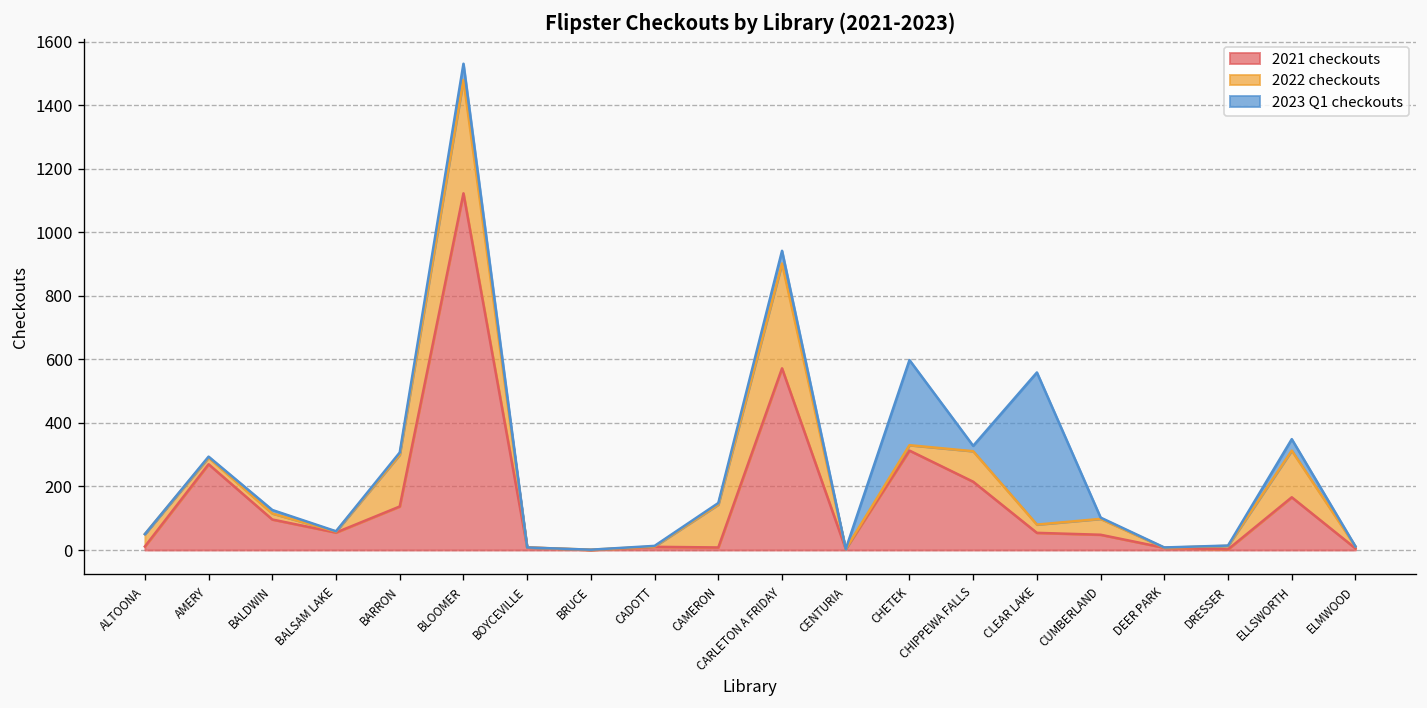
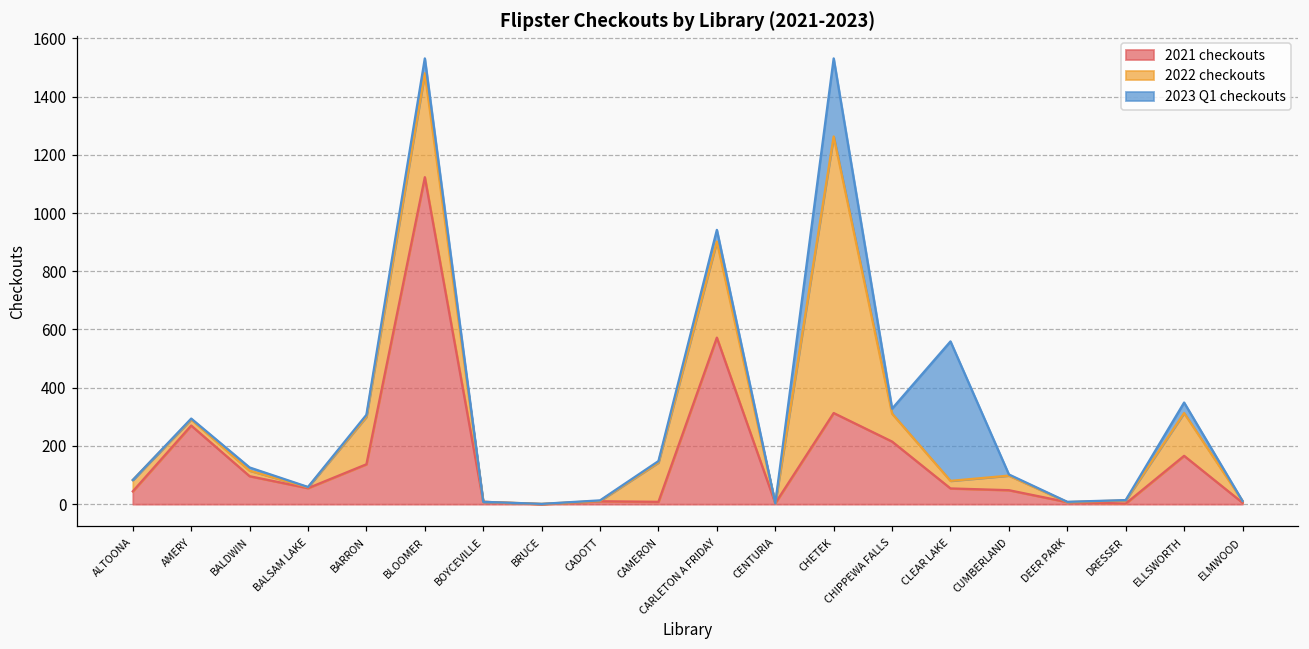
  {
    "2021 checkouts": {
-     "ALTOONA": 10,
+     "ALTOONA": 40,
      "AMERY": 270,
      "BALDWIN": 100,
      "BARRON": 140,
      "BLOOMER": 1120,
      "CAMERON": 10,
      "CARLETON A FRIDAY": 570,
      "CHETEK": 310,
      "CHIPPEWA FALLS": 220,
      "CLEAR LAKE": 50,
      "CUMBERLAND": 50,
      "DRESSER": 0,
      "ELLSWORTH": 170
    },
    "2022 checkouts": {
      "BALDWIN": 20,
      "BLOOMER": 360,
      "CARLETON A FRIDAY": 330,
-     "CHETEK": 20,
+     "CHETEK": 950,
      "CHIPPEWA FALLS": 100,
      "CLEAR LAKE": 30,
      "ELLSWORTH": 150
    },
    "2023 Q1 checkouts": {
      "BALDWIN": 10,
      "BLOOMER": 50,
      "CARLETON A FRIDAY": 40,
      "CHETEK": 270,
      "CHIPPEWA FALLS": 20,
      "CLEAR LAKE": 480,
      "ELLSWORTH": 40
    }
  }
